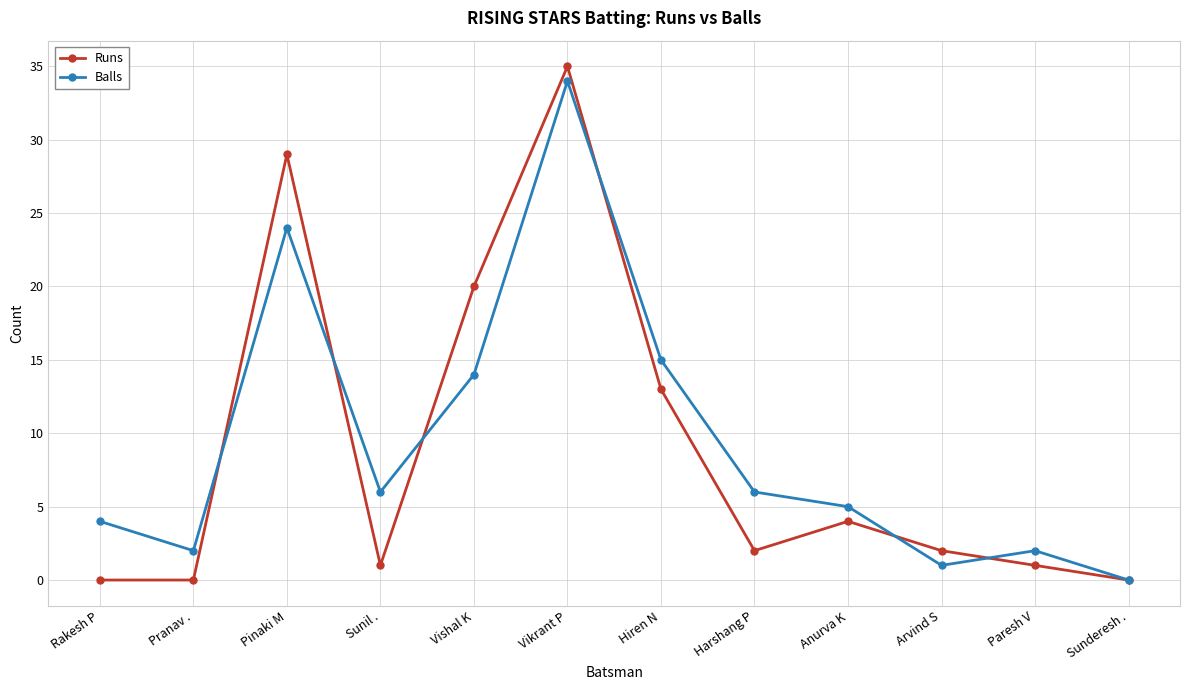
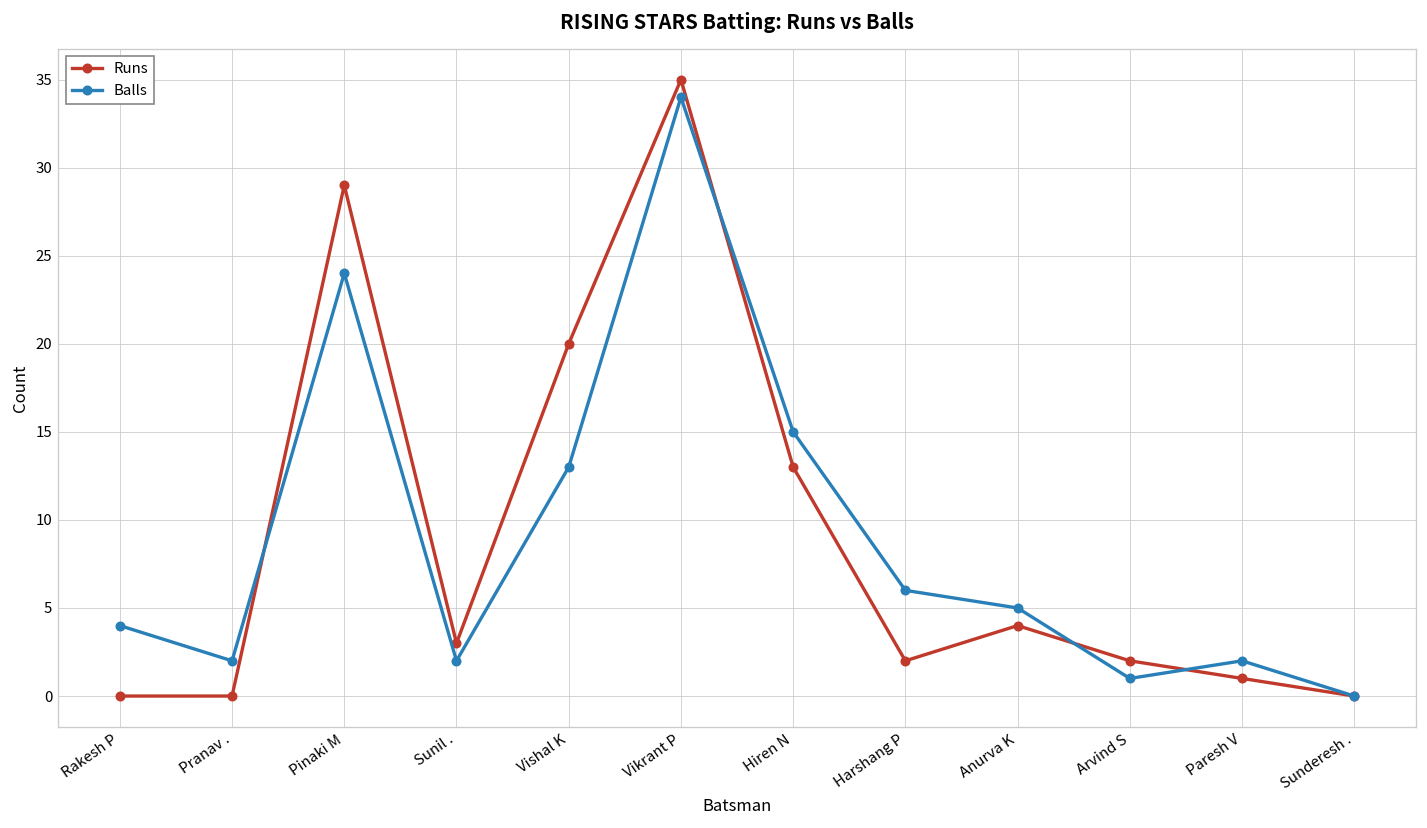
  {
    "Runs": {
      "Rakesh P": 0,
      "Pranav .": 0,
      "Pinaki M": 29,
-     "Sunil .": 1,
+     "Sunil .": 3,
      "Vishal K": 20,
      "Vikrant P": 35,
      "Hiren N": 13,
      "Harshang P": 2,
      "Anurva K": 4,
      "Arvind S": 2,
      "Paresh V": 1
    },
    "Balls": {
      "Rakesh P": 4,
      "Pranav .": 2,
      "Pinaki M": 24,
-     "Sunil .": 6,
-     "Vishal K": 14,
+     "Sunil .": 2,
+     "Vishal K": 13,
      "Vikrant P": 34,
      "Hiren N": 15,
      "Harshang P": 6,
      "Anurva K": 5,
      "Arvind S": 1,
      "Paresh V": 2
    }
  }
